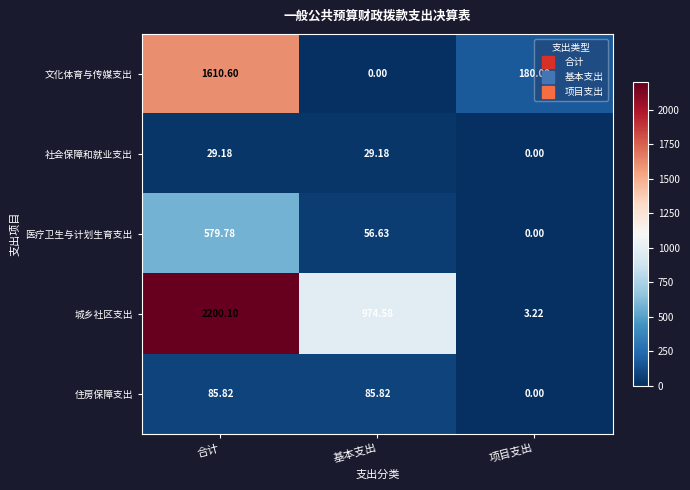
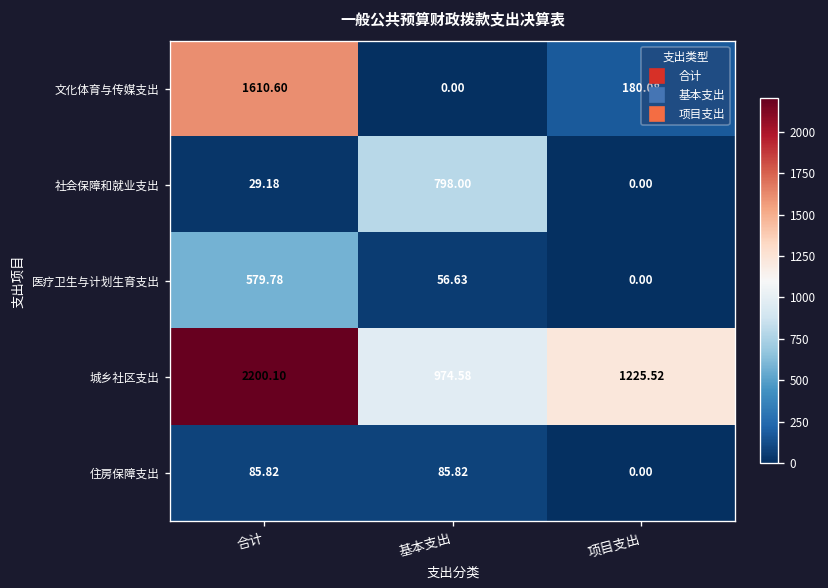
  {
    "文化体育与传媒支出": {
      "合计": 1610.60,
      "基本支出": 0.00
    },
    "社会保障和就业支出": {
      "合计": 29.18,
-     "基本支出": 29.18,
+     "基本支出": 798.00,
      "项目支出": 0.00
    },
    "医疗卫生与计划生育支出": {
      "合计": 579.78,
      "基本支出": 56.63,
      "项目支出": 0.00
    },
    "城乡社区支出": {
      "合计": 2200.10,
-     "项目支出": 3.22
+     "项目支出": 1225.52
    },
    "住房保障支出": {
      "合计": 85.82,
      "基本支出": 85.82,
      "项目支出": 0.00
    }
  }
